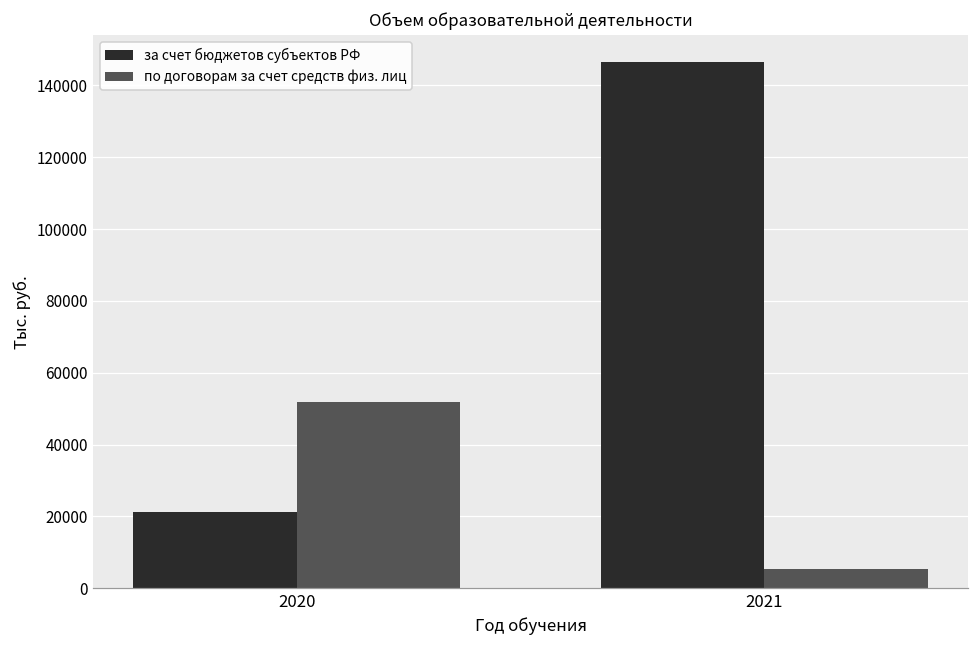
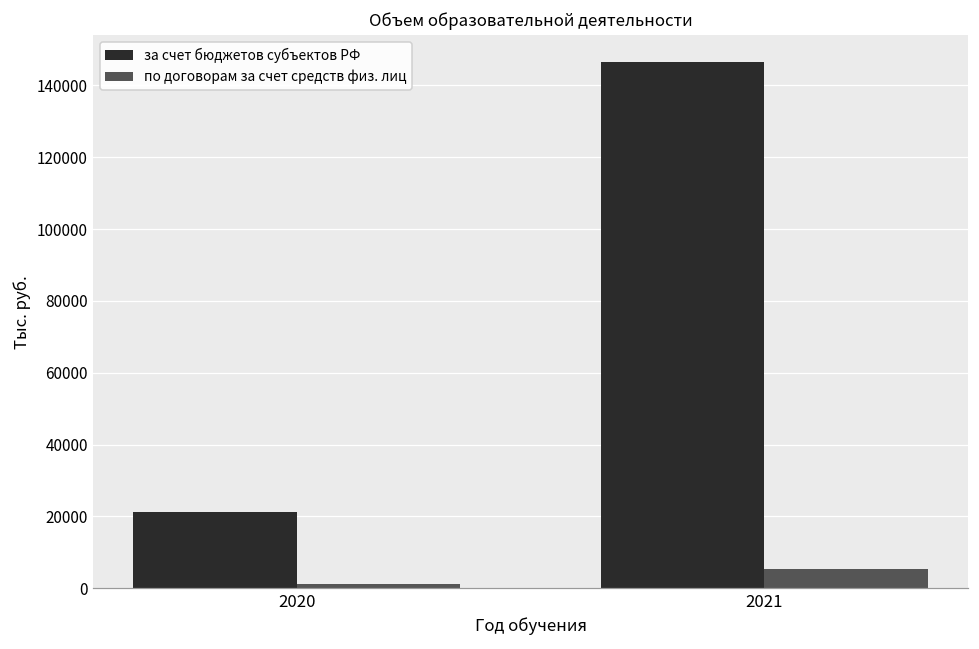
  {
    "за счет бюджетов субъектов РФ": {
      "2020": 21000,
      "2021": 147000
    },
    "по договорам за счет средств физ. лиц": {
-     "2020": 52000,
+     "2020": 1000,
      "2021": 5000
    }
  }
